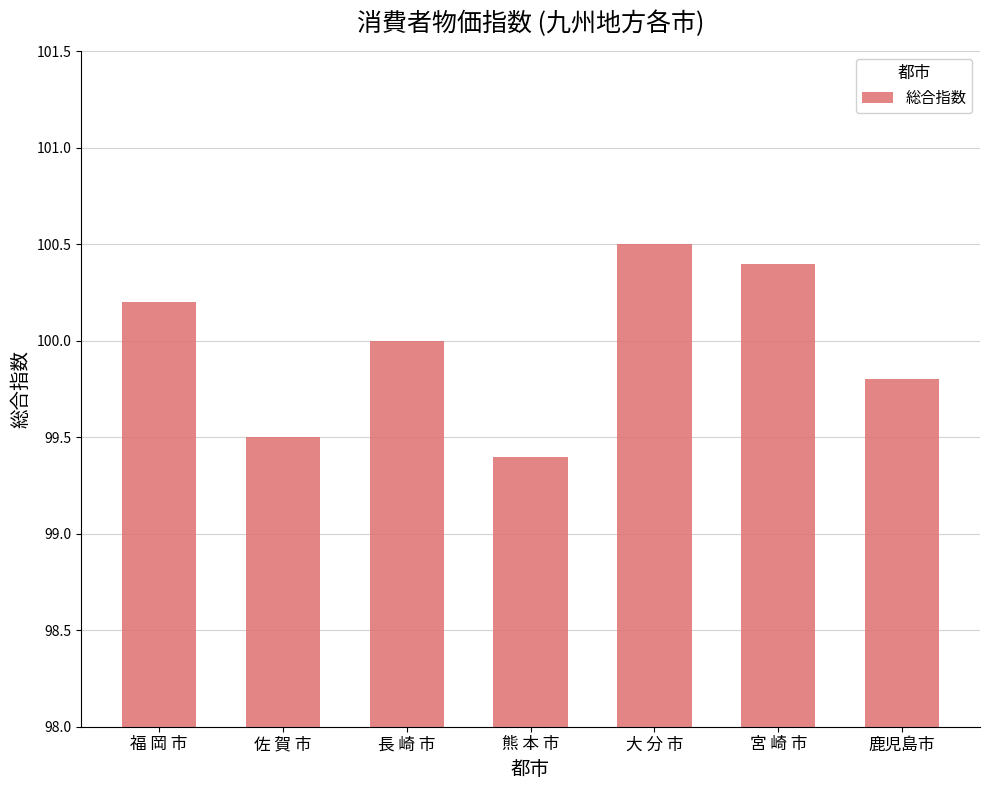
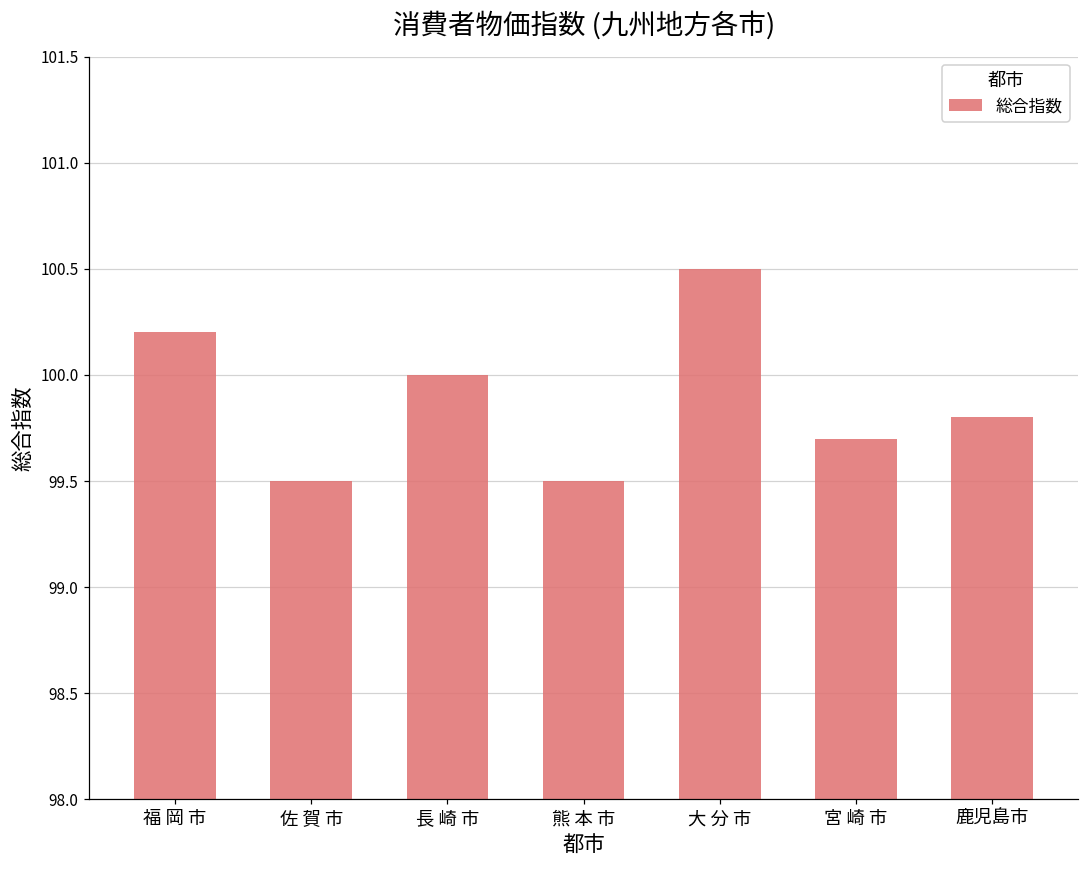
  {
    "福 岡 市": 100.2,
    "佐 賀 市": 99.5,
    "長 崎 市": 100.0,
-   "熊 本 市": 99.4,
+   "熊 本 市": 99.5,
    "大 分 市": 100.5,
-   "宮 崎 市": 100.4,
+   "宮 崎 市": 99.7,
    "鹿児島市": 99.8
  }
